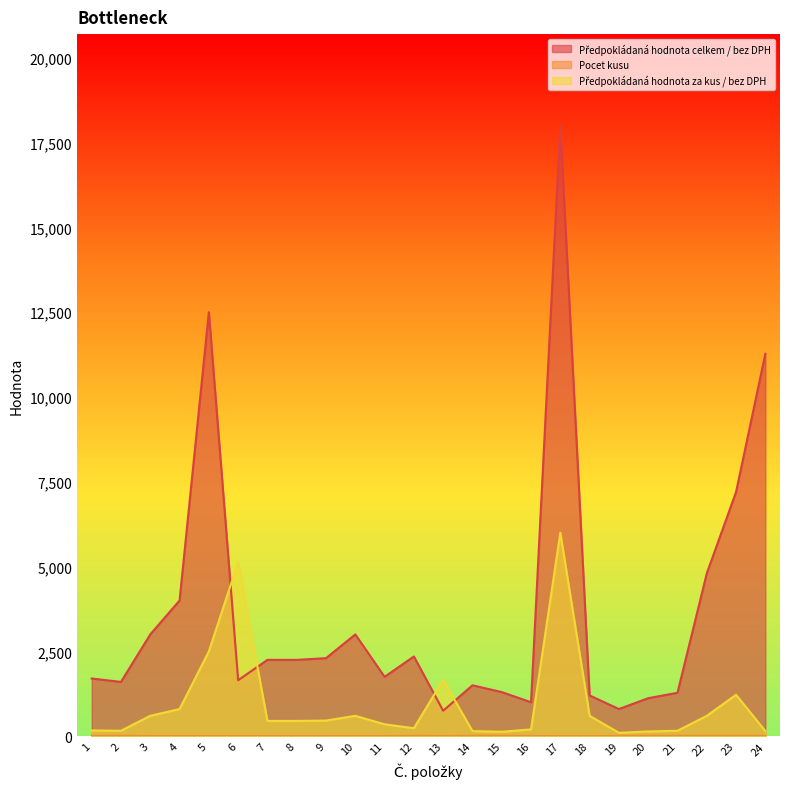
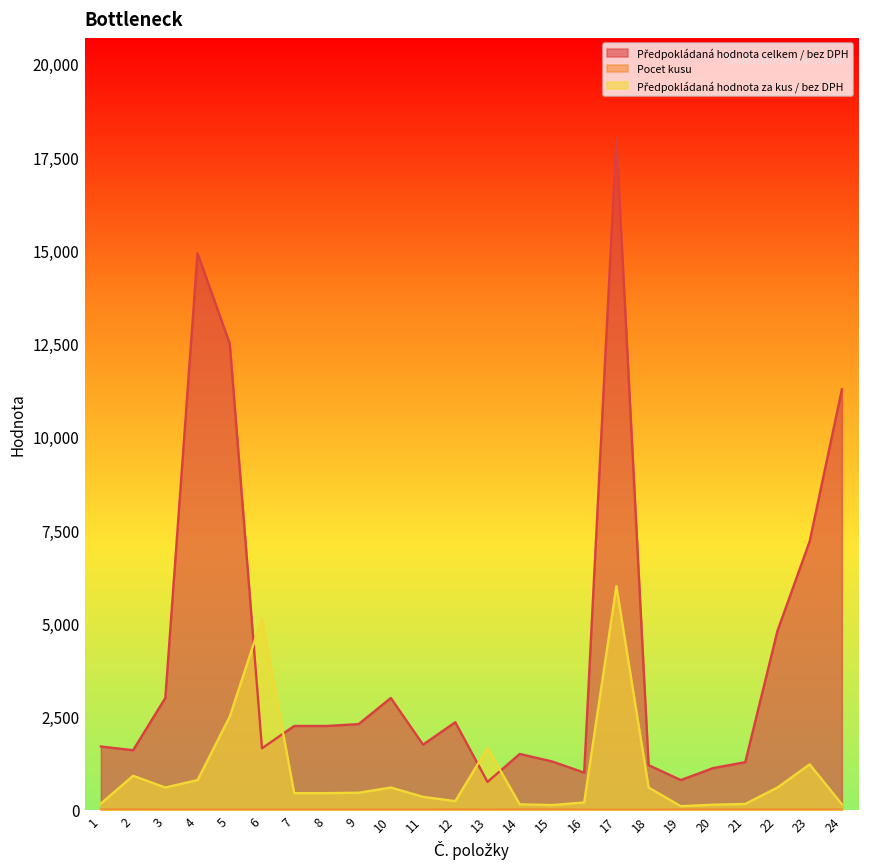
  {
    "Předpokládaná hodnota celkem / bez DPH": {
      "1": "1,700",
      "2": "1,600",
      "3": "3,000",
-     "4": "4,000",
+     "4": "14,900",
      "5": "12,500",
      "6": "1,700",
      "7": "2,300",
      "8": "2,300",
      "9": "2,300",
      "10": "3,000",
      "11": "1,800",
      "12": "2,400",
      "13": "800",
      "14": "1,500",
      "15": "1,300",
      "16": "1,000",
      "17": "18,000",
      "18": "1,200",
      "19": "800",
      "20": "1,100",
      "21": "1,300",
      "22": "4,800",
      "23": "7,200",
      "24": "11,300"
    },
    "Pocet kusu": {
      "1": "0",
      "2": "0",
      "3": "0",
      "4": "0",
      "5": "0",
      "6": "0",
      "7": "0",
      "8": "0",
      "9": "0",
      "10": "0",
      "11": "0",
      "12": "0",
      "13": "0",
      "14": "0",
      "15": "0",
      "16": "0",
      "17": "0",
      "18": "0",
      "19": "0",
      "20": "0",
      "21": "0",
      "22": "0",
      "23": "0",
      "24": "0"
    },
    "Předpokládaná hodnota za kus / bez DPH": {
      "1": "200",
-     "2": "200",
+     "2": "900",
      "3": "600",
      "4": "800",
      "5": "2,500",
      "6": "5,100",
      "7": "500",
      "8": "500",
      "9": "500",
      "10": "600",
      "11": "400",
      "12": "200",
      "13": "1,700",
      "14": "200",
      "15": "100",
      "16": "200",
      "17": "6,000",
      "18": "600",
      "19": "100",
      "20": "100",
      "21": "200",
      "22": "600",
      "23": "1,200",
      "24": "200"
    }
  }
